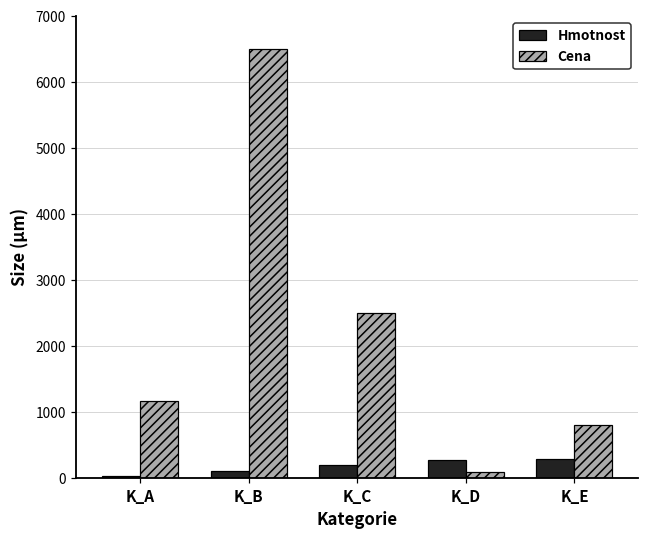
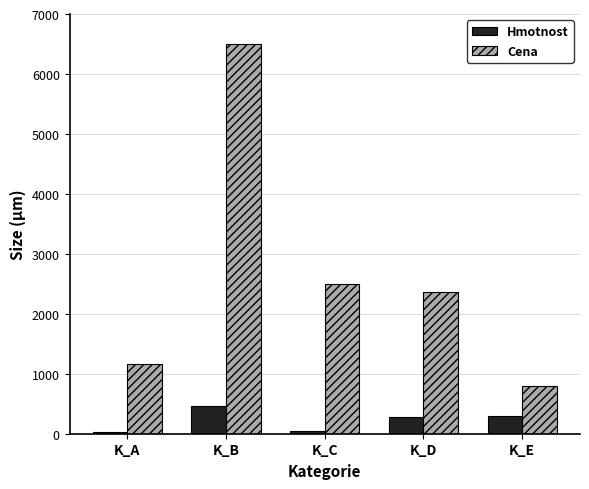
  {
    "Hmotnost": {
-     "K_B": 100,
-     "K_C": 200,
+     "K_B": 500,
+     "K_C": 0,
      "K_D": 300,
      "K_E": 300
    },
    "Cena": {
      "K_A": 1200,
      "K_B": 6500,
      "K_C": 2500,
-     "K_D": 100,
+     "K_D": 2400,
      "K_E": 800
    }
  }
